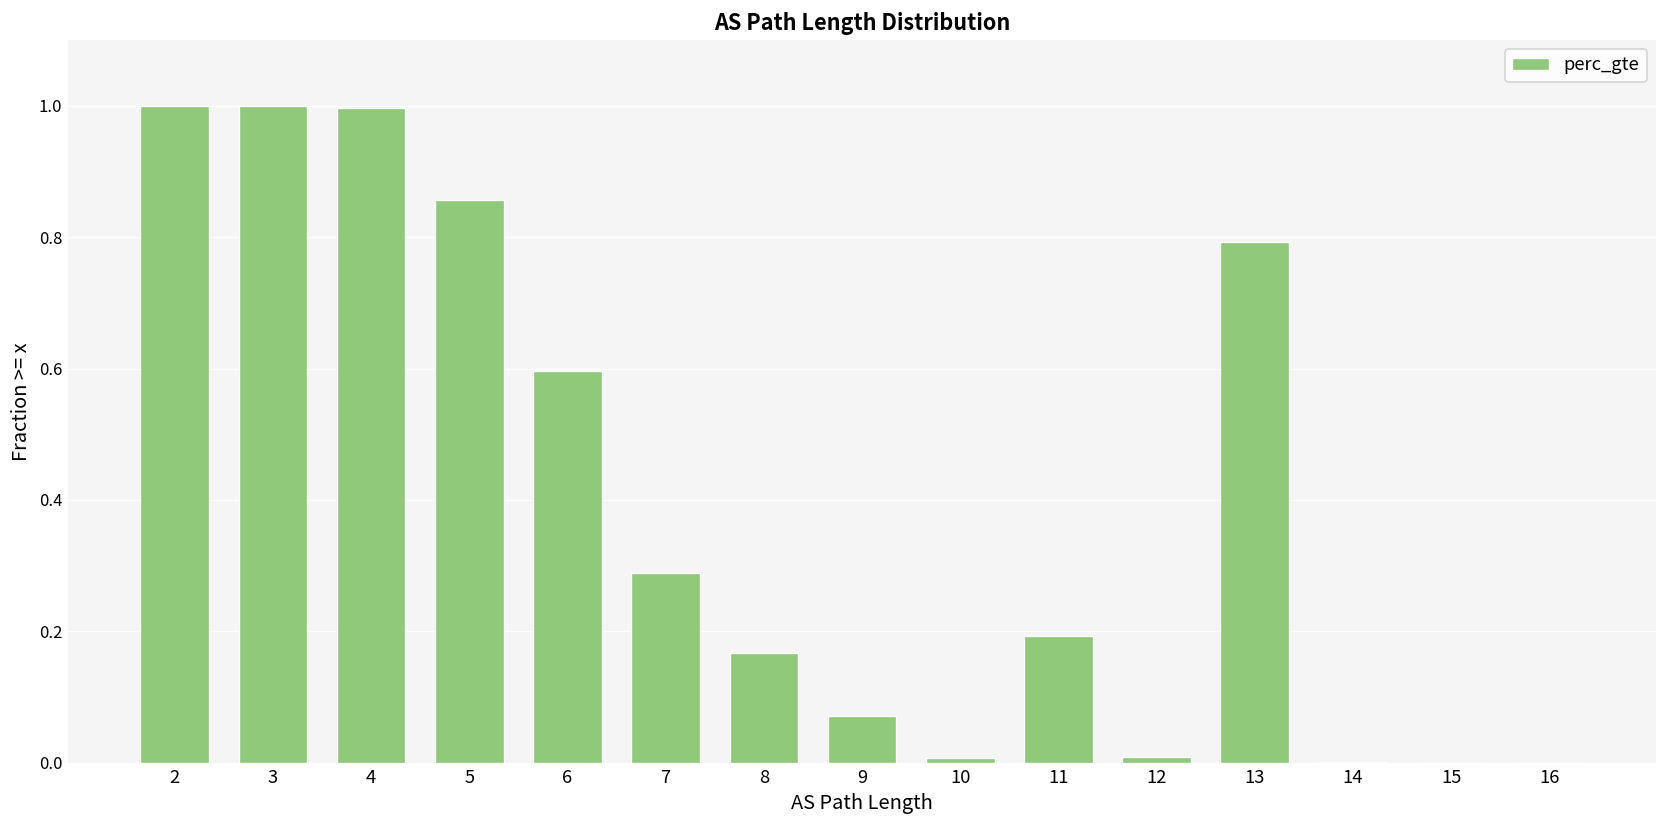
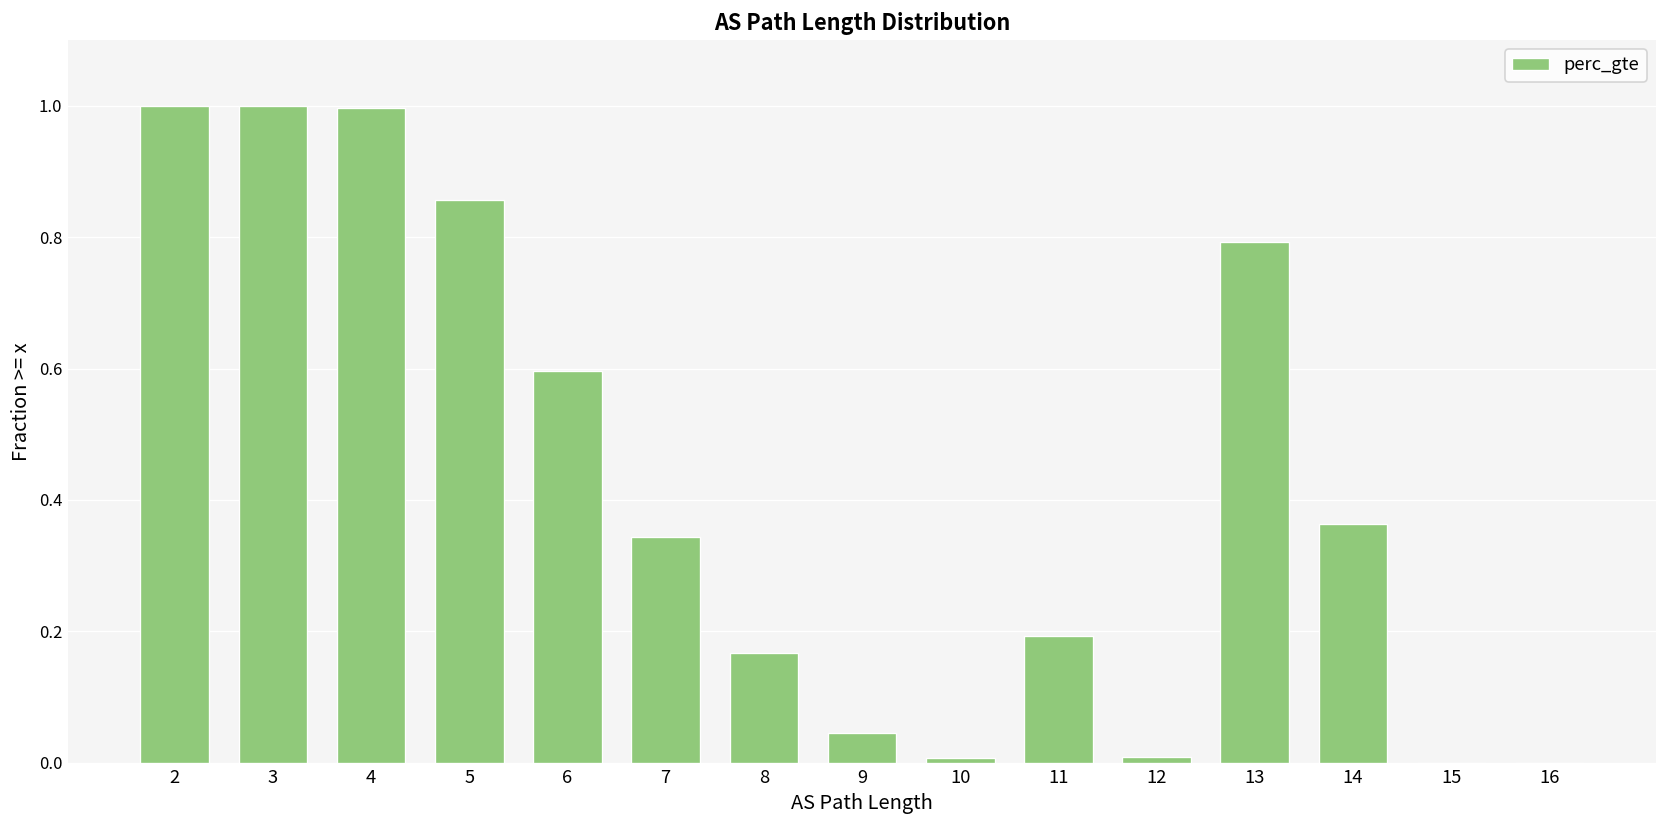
  {
    "2": 1.00,
    "3": 1.00,
    "4": 1.00,
    "5": 0.86,
    "6": 0.60,
-   "7": 0.29,
+   "7": 0.34,
    "8": 0.17,
-   "9": 0.07,
+   "9": 0.04,
    "10": 0.01,
    "11": 0.19,
    "12": 0.01,
    "13": 0.79,
-   "14": 0.00
+   "14": 0.36
  }
